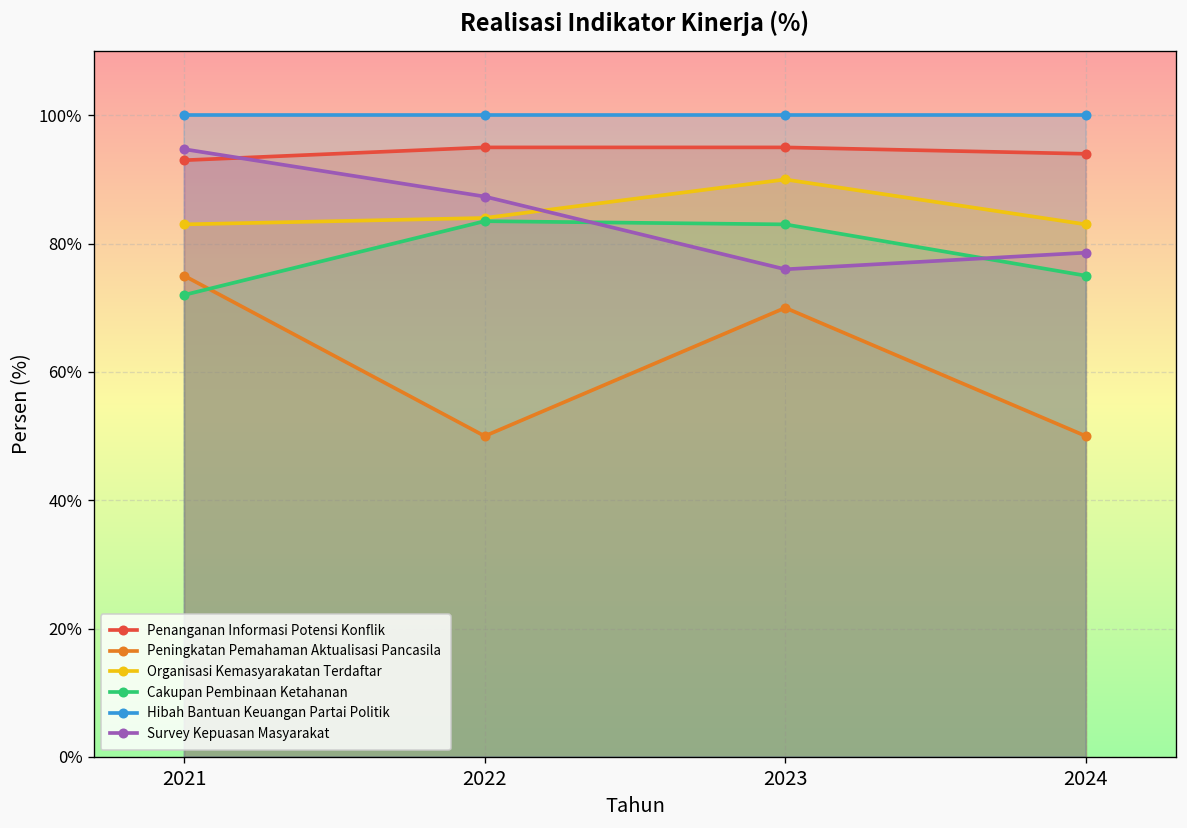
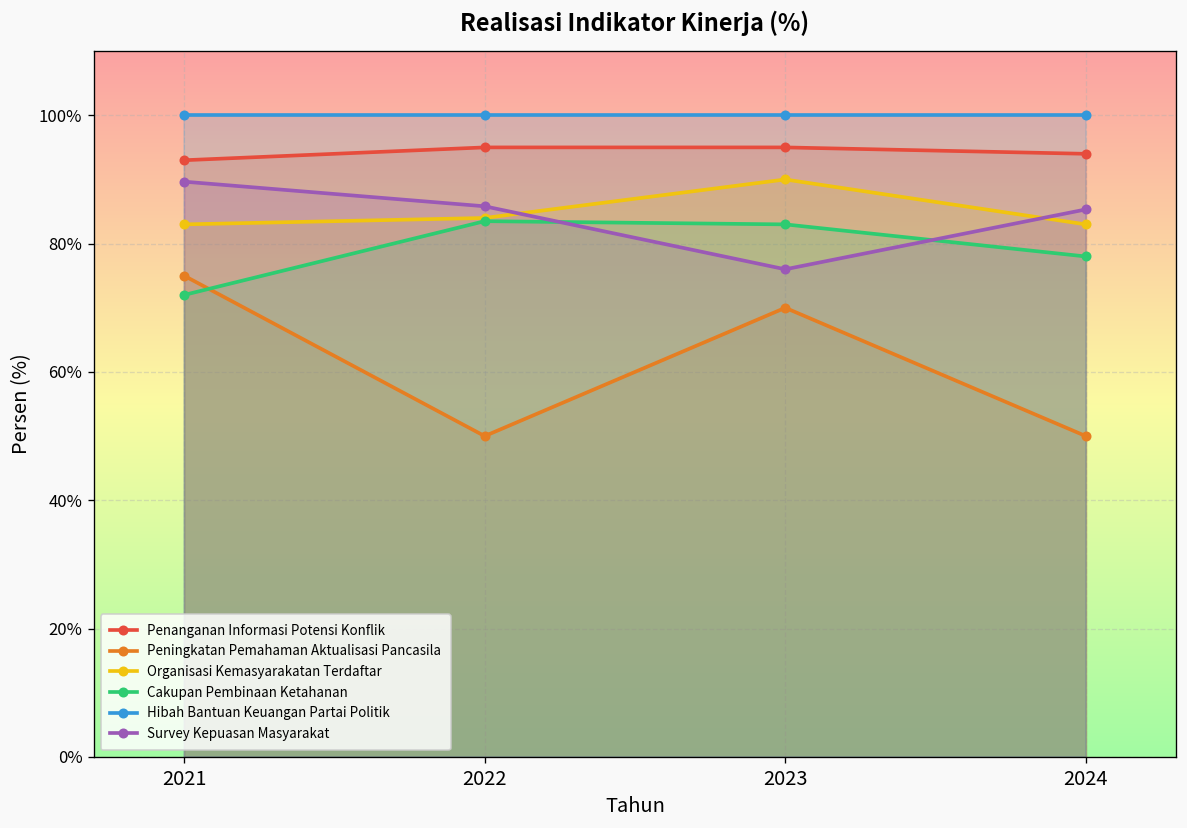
  {
    "Organisasi Kemasyarakatan Terdaftar": {
      "2021": "83%",
      "2022": "84%",
      "2023": "90%",
      "2024": "83%"
    },
    "Cakupan Pembinaan Ketahanan": {
      "2021": "72%",
      "2022": "84%",
      "2023": "83%",
-     "2024": "75%"
+     "2024": "78%"
    },
    "Hibah Bantuan Keuangan Partai Politik": {
      "2021": "100%",
      "2022": "100%",
      "2023": "100%",
      "2024": "100%"
    },
    "Survey Kepuasan Masyarakat": {
-     "2021": "95%",
-     "2022": "87%",
+     "2021": "90%",
+     "2022": "86%",
      "2023": "76%",
-     "2024": "79%"
+     "2024": "85%"
    }
  }
